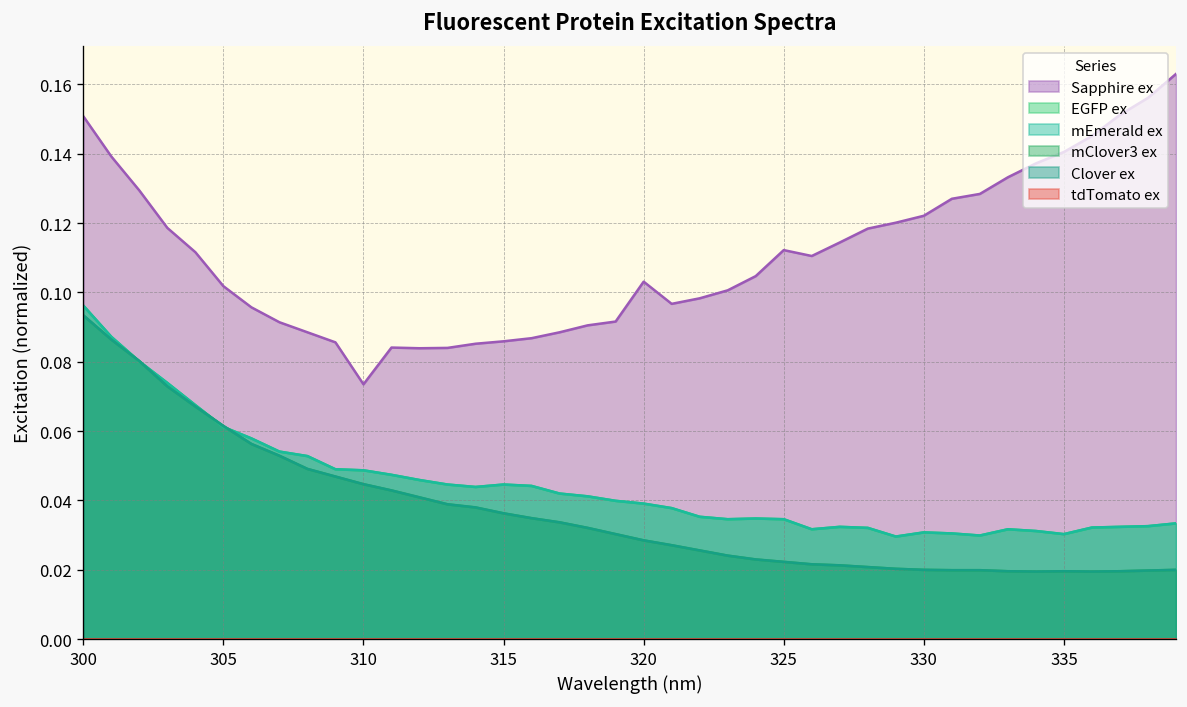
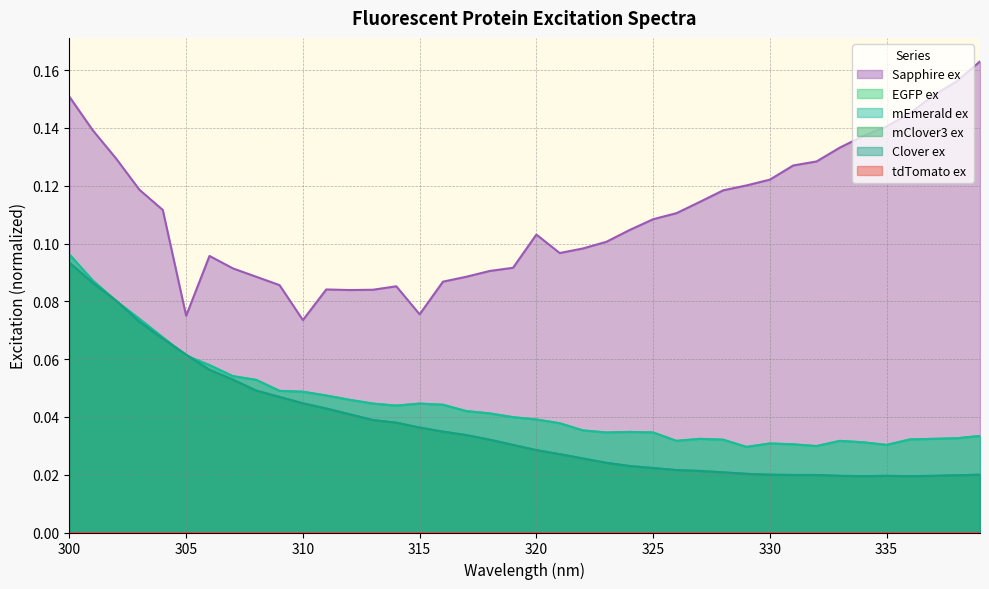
  {
    "Sapphire ex": {
      "300": 0.151,
-     "305": 0.102,
+     "305": 0.075,
      "310": 0.074,
-     "315": 0.086,
+     "315": 0.076,
      "320": 0.103,
-     "325": 0.112,
+     "325": 0.108,
      "330": 0.122
    },
    "tdTomato ex": {
      "300": 0.000,
      "305": 0.000,
      "310": 0.000,
      "315": 0.000,
      "320": 0.000,
      "325": 0.000,
      "330": 0.000,
      "335": 0.000
    }
  }
